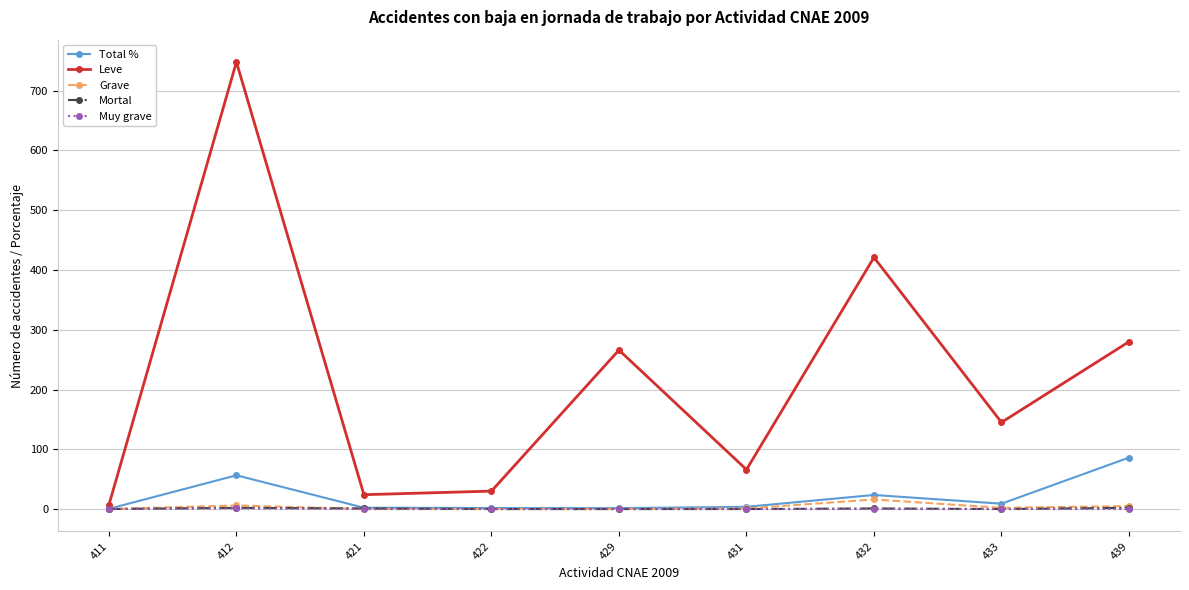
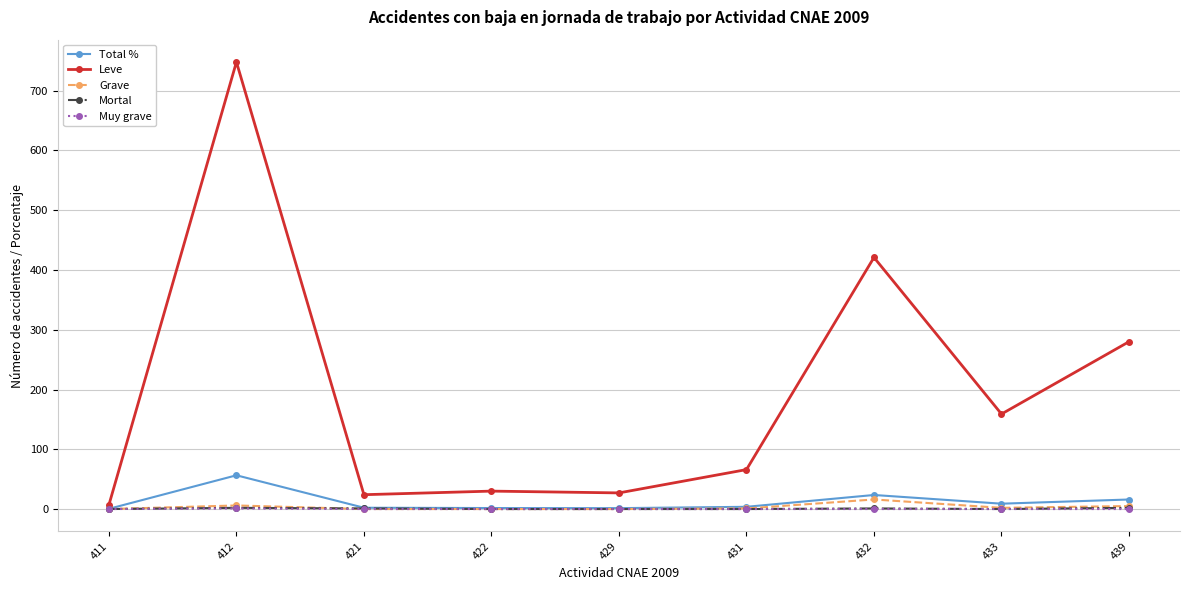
  {
    "Total %": {
      "412": 60,
      "432": 20,
      "433": 10,
-     "439": 90
+     "439": 20
    },
    "Leve": {
      "411": 10,
      "412": 750,
      "421": 20,
      "422": 30,
-     "429": 270,
+     "429": 30,
      "431": 70,
      "432": 420,
-     "433": 150,
+     "433": 160,
      "439": 280
    },
    "Grave": {
      "432": 20
    }
  }
